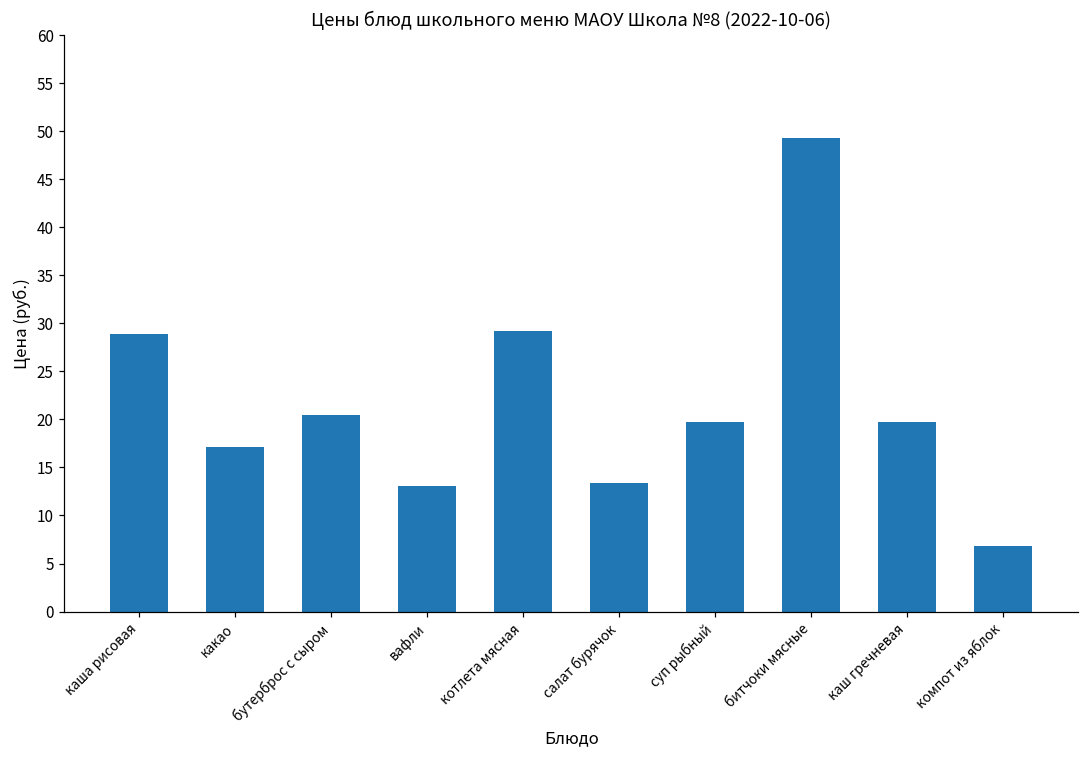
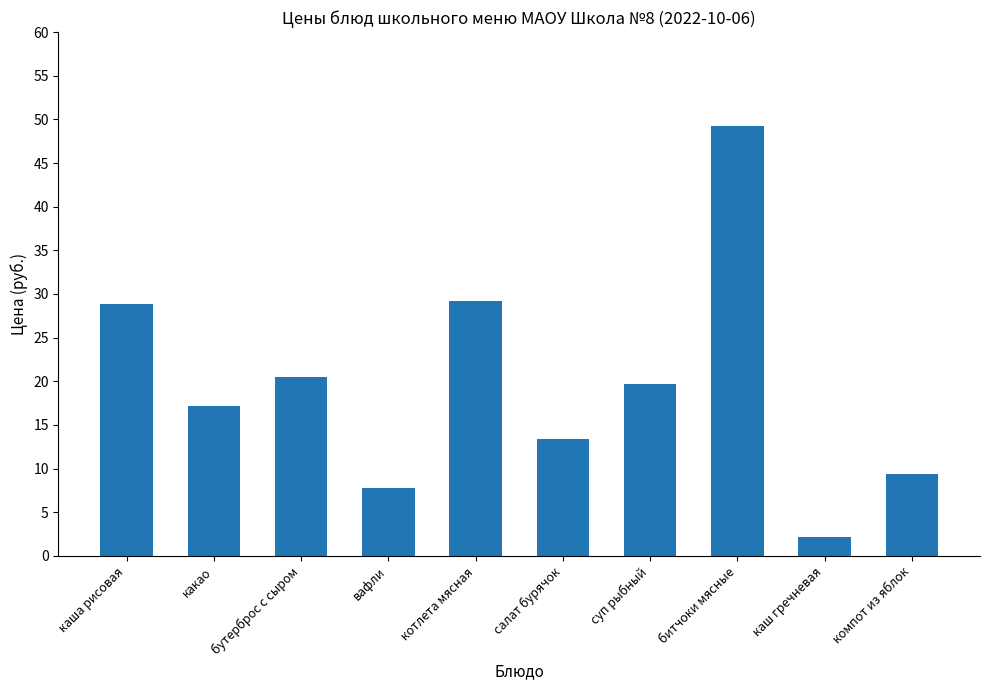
  {
    "каша рисовая": 29,
    "какао": 17,
    "бутерброс с сыром": 20,
-   "вафли": 13,
+   "вафли": 8,
    "котлета мясная": 29,
    "салат бурячок": 13,
    "суп рыбный": 20,
    "битчоки мясные": 49,
-   "каш гречневая": 20,
-   "компот из яблок": 7
+   "каш гречневая": 2,
+   "компот из яблок": 9
  }
